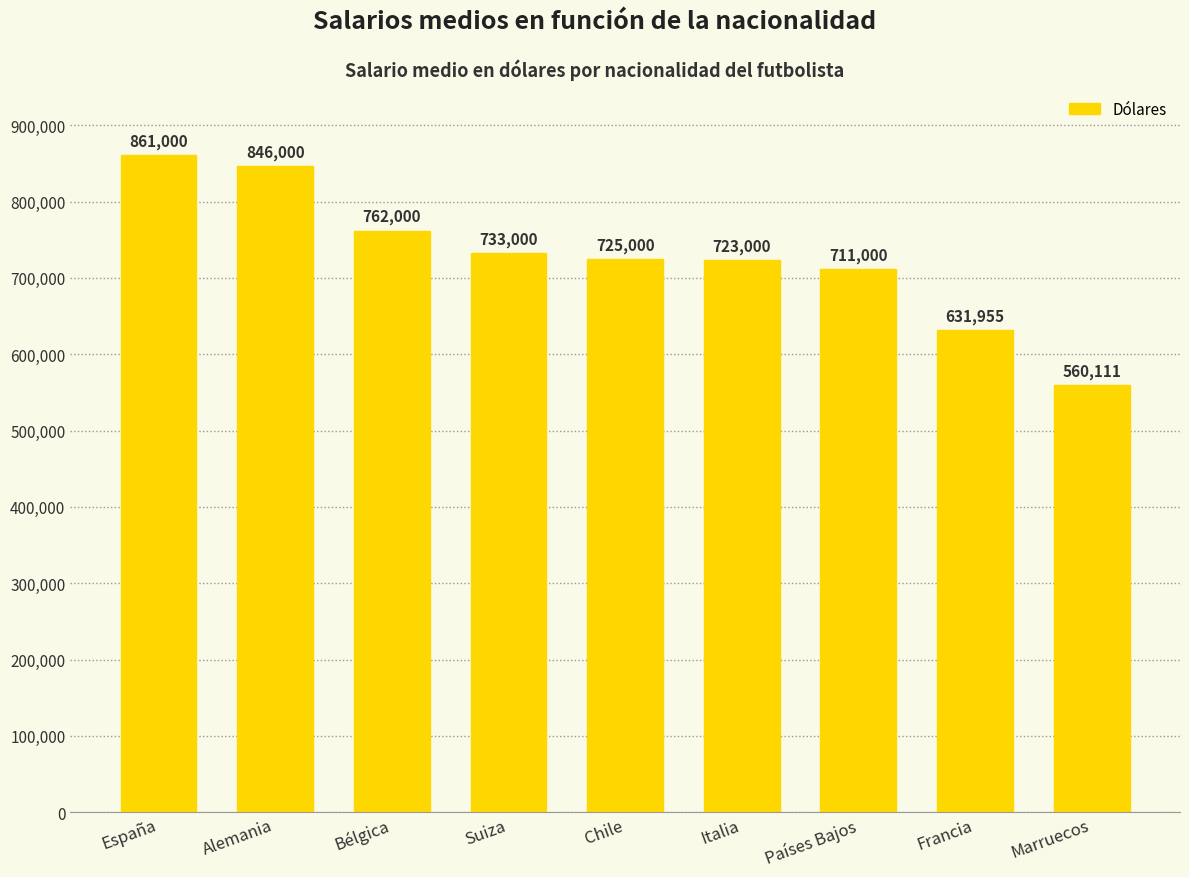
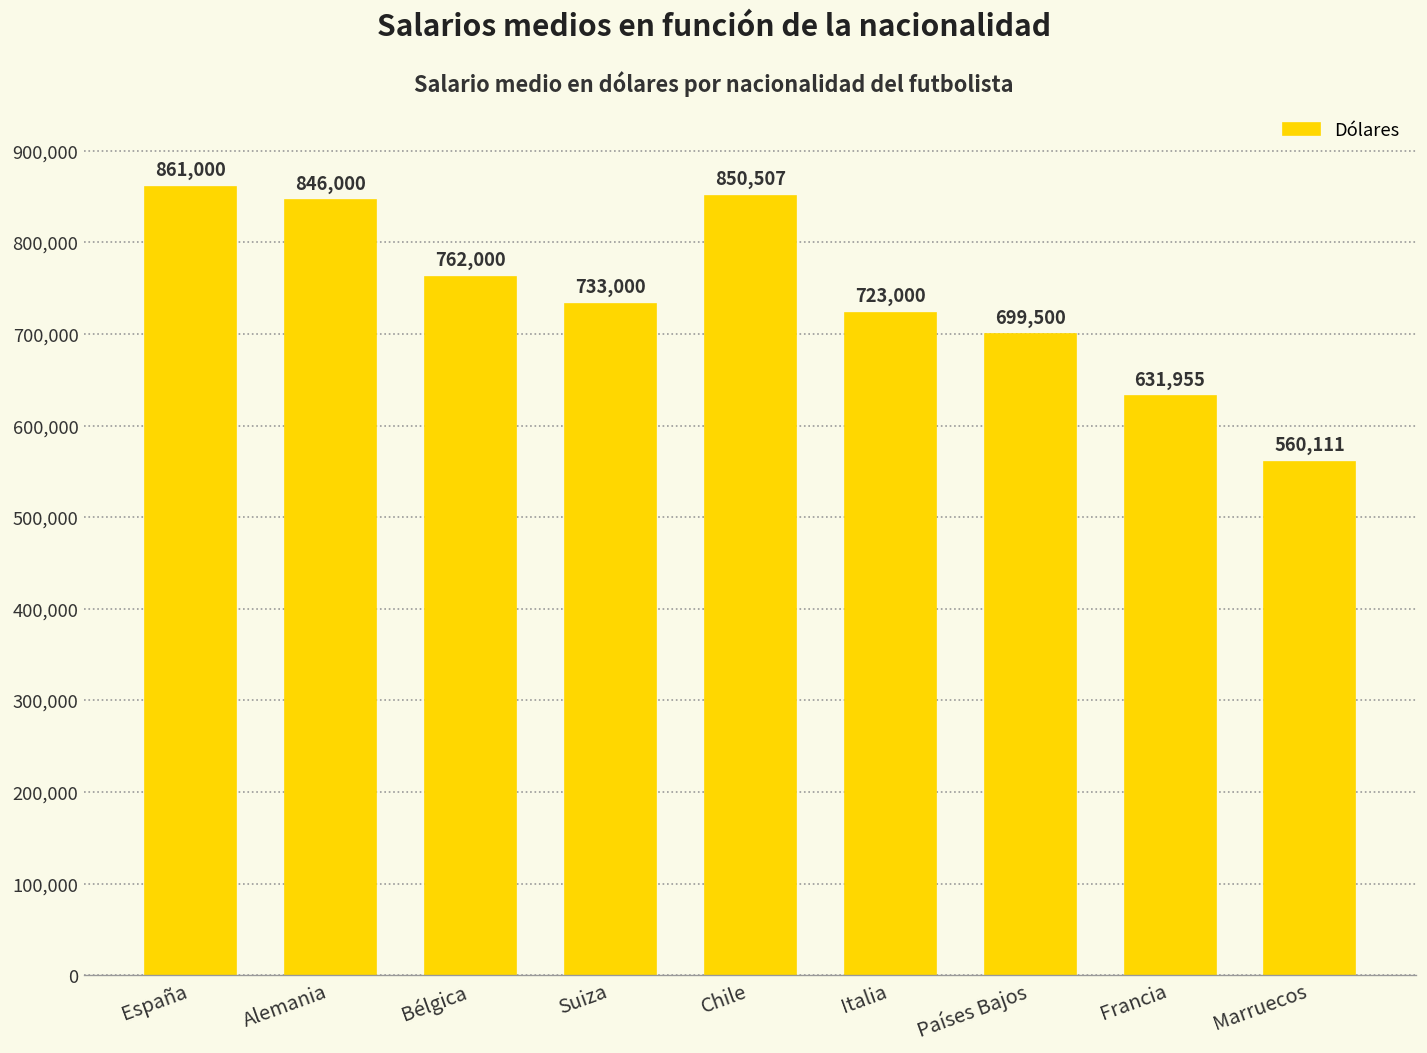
  {
    "España": "861,000",
    "Alemania": "846,000",
    "Bélgica": "762,000",
    "Suiza": "733,000",
-   "Chile": "725,000",
+   "Chile": "850,507",
    "Italia": "723,000",
-   "Países Bajos": "711,000",
+   "Países Bajos": "699,500",
    "Francia": "631,955",
    "Marruecos": "560,111"
  }
